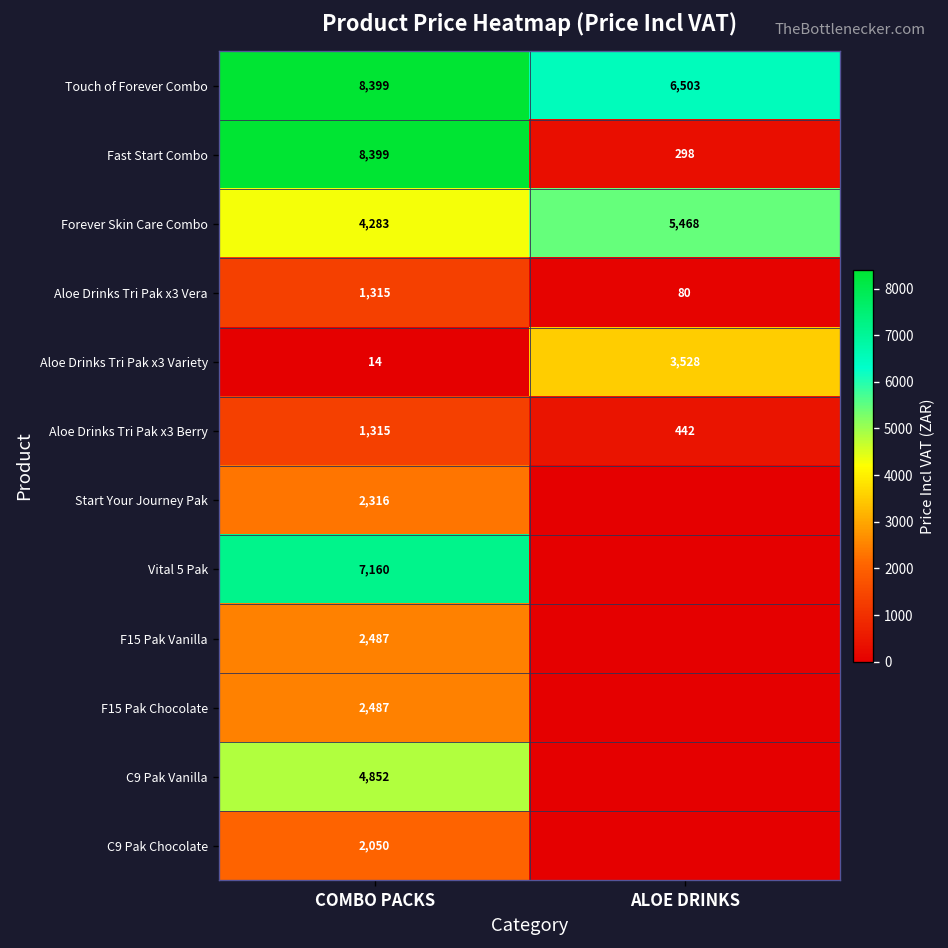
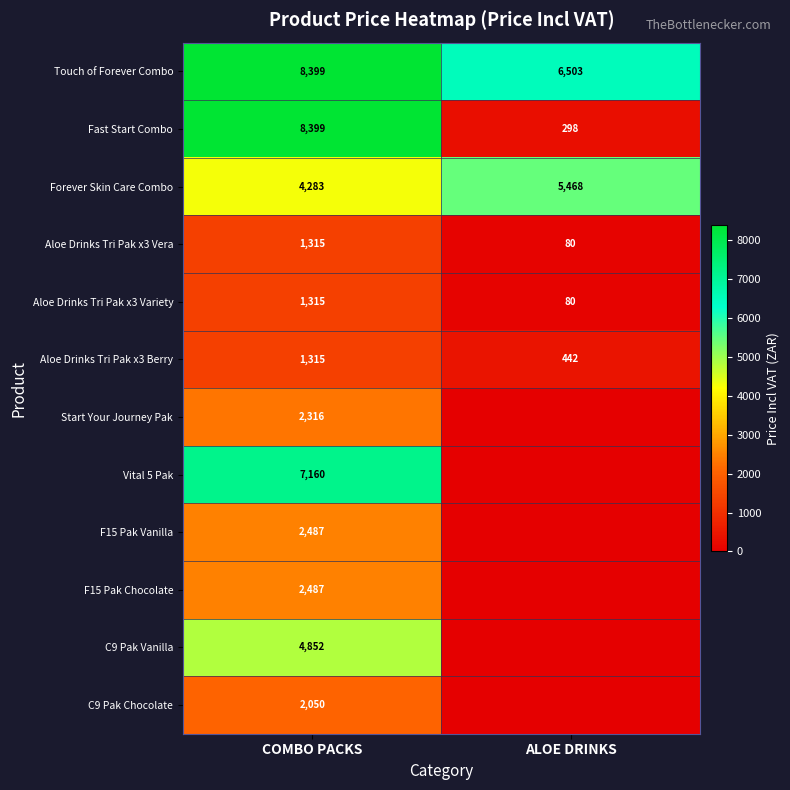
  {
    "Touch of Forever Combo": {
      "COMBO PACKS": "8,399",
      "ALOE DRINKS": "6,503"
    },
    "Fast Start Combo": {
      "COMBO PACKS": "8,399",
      "ALOE DRINKS": "298"
    },
    "Forever Skin Care Combo": {
      "COMBO PACKS": "4,283",
      "ALOE DRINKS": "5,468"
    },
    "Aloe Drinks Tri Pak x3 Vera": {
      "COMBO PACKS": "1,315",
      "ALOE DRINKS": "80"
    },
    "Aloe Drinks Tri Pak x3 Variety": {
-     "COMBO PACKS": "14",
-     "ALOE DRINKS": "3,528"
+     "COMBO PACKS": "1,315",
+     "ALOE DRINKS": "80"
    },
    "Aloe Drinks Tri Pak x3 Berry": {
      "COMBO PACKS": "1,315",
      "ALOE DRINKS": "442"
    },
    "Start Your Journey Pak": {
      "COMBO PACKS": "2,316"
    },
    "Vital 5 Pak": {
      "COMBO PACKS": "7,160"
    },
    "F15 Pak Vanilla": {
      "COMBO PACKS": "2,487"
    },
    "F15 Pak Chocolate": {
      "COMBO PACKS": "2,487"
    },
    "C9 Pak Vanilla": {
      "COMBO PACKS": "4,852"
    },
    "C9 Pak Chocolate": {
      "COMBO PACKS": "2,050"
    }
  }
